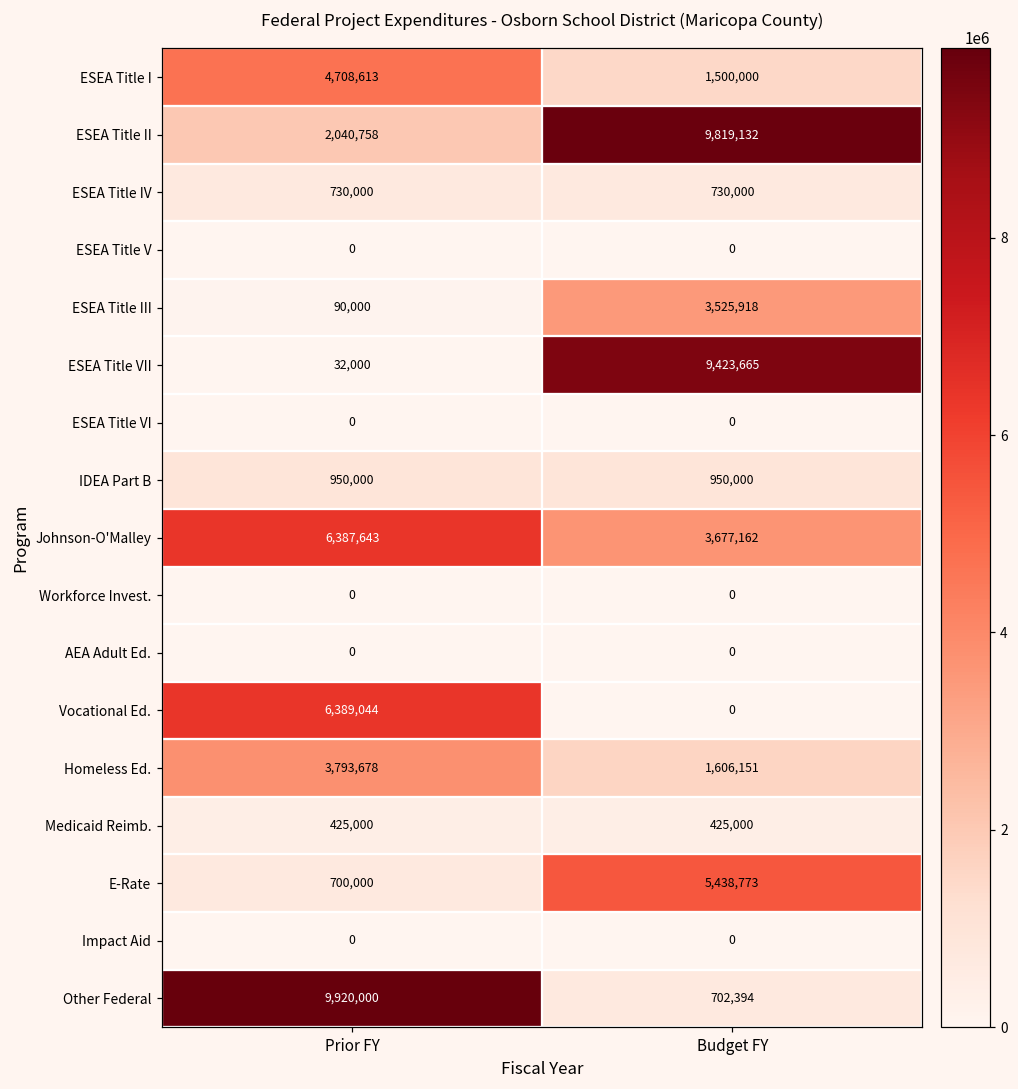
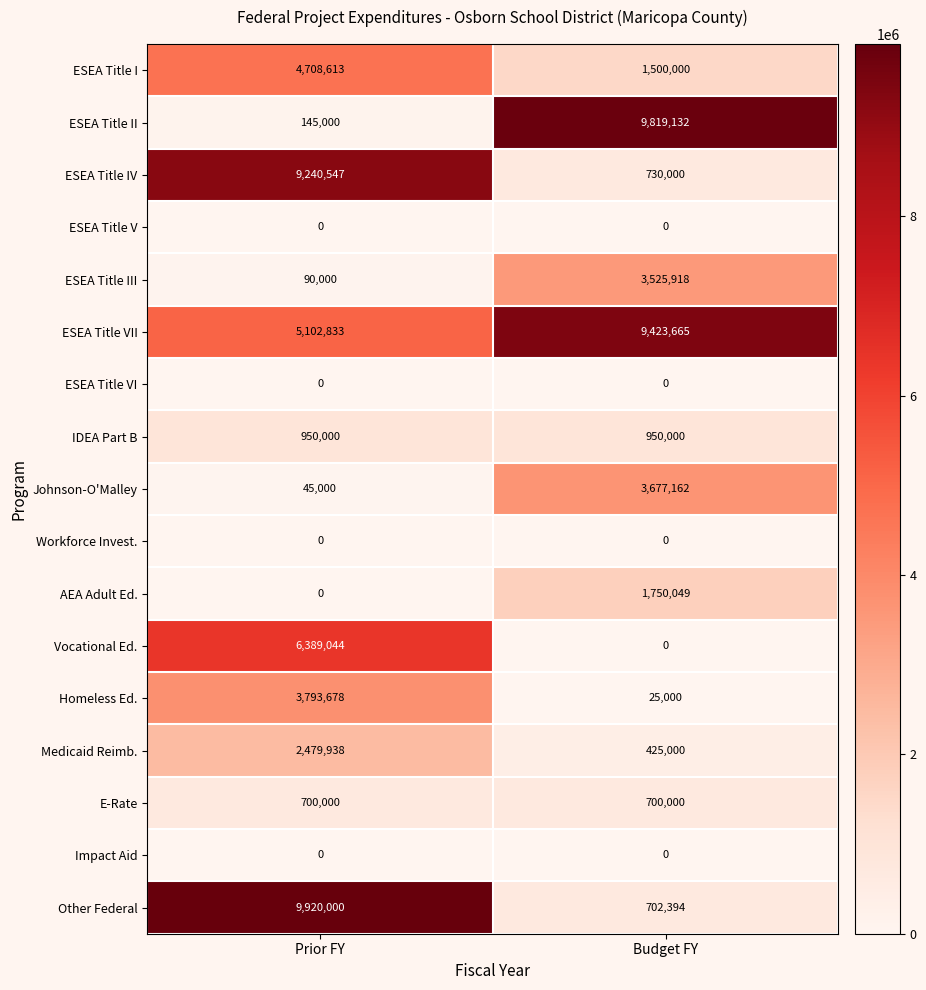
  {
    "ESEA Title I": {
      "Prior FY": "4,708,613",
      "Budget FY": "1,500,000"
    },
    "ESEA Title II": {
-     "Prior FY": "2,040,758",
+     "Prior FY": "145,000",
      "Budget FY": "9,819,132"
    },
    "ESEA Title IV": {
-     "Prior FY": "730,000",
+     "Prior FY": "9,240,547",
      "Budget FY": "730,000"
    },
    "ESEA Title V": {
      "Prior FY": "0",
      "Budget FY": "0"
    },
    "ESEA Title III": {
      "Prior FY": "90,000",
      "Budget FY": "3,525,918"
    },
    "ESEA Title VII": {
-     "Prior FY": "32,000",
+     "Prior FY": "5,102,833",
      "Budget FY": "9,423,665"
    },
    "ESEA Title VI": {
      "Prior FY": "0",
      "Budget FY": "0"
    },
    "IDEA Part B": {
      "Prior FY": "950,000",
      "Budget FY": "950,000"
    },
    "Johnson-O'Malley": {
-     "Prior FY": "6,387,643",
+     "Prior FY": "45,000",
      "Budget FY": "3,677,162"
    },
    "Workforce Invest.": {
      "Prior FY": "0",
      "Budget FY": "0"
    },
    "AEA Adult Ed.": {
      "Prior FY": "0",
-     "Budget FY": "0"
+     "Budget FY": "1,750,049"
    },
    "Vocational Ed.": {
      "Prior FY": "6,389,044",
      "Budget FY": "0"
    },
    "Homeless Ed.": {
      "Prior FY": "3,793,678",
-     "Budget FY": "1,606,151"
+     "Budget FY": "25,000"
    },
    "Medicaid Reimb.": {
-     "Prior FY": "425,000",
+     "Prior FY": "2,479,938",
      "Budget FY": "425,000"
    },
    "E-Rate": {
      "Prior FY": "700,000",
-     "Budget FY": "5,438,773"
+     "Budget FY": "700,000"
    },
    "Impact Aid": {
      "Prior FY": "0",
      "Budget FY": "0"
    },
    "Other Federal": {
      "Prior FY": "9,920,000",
      "Budget FY": "702,394"
    }
  }
